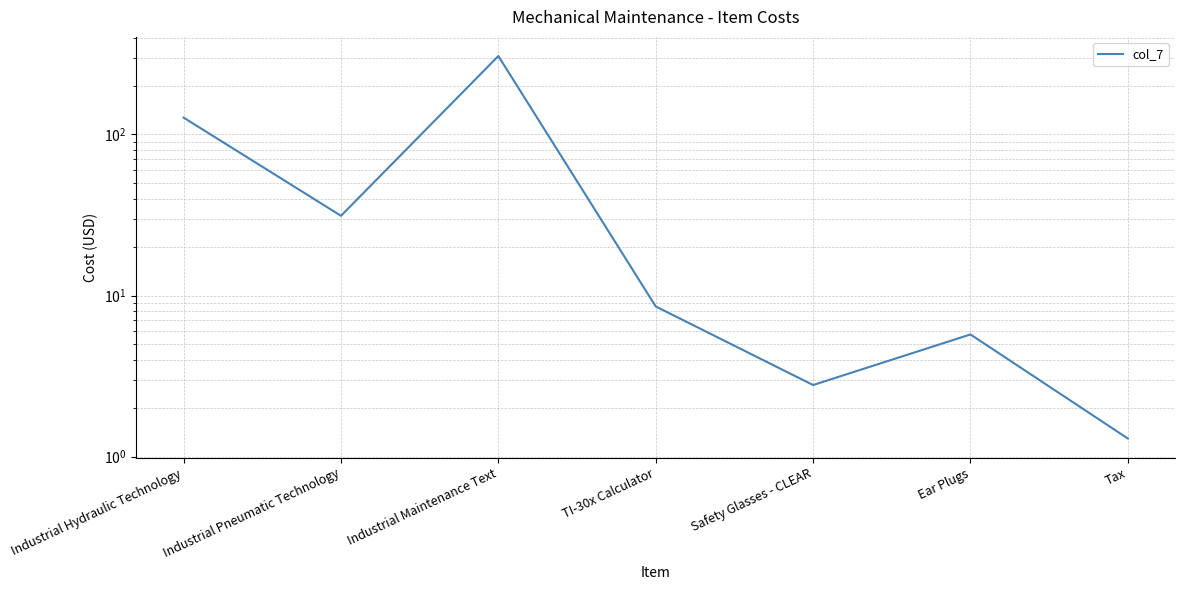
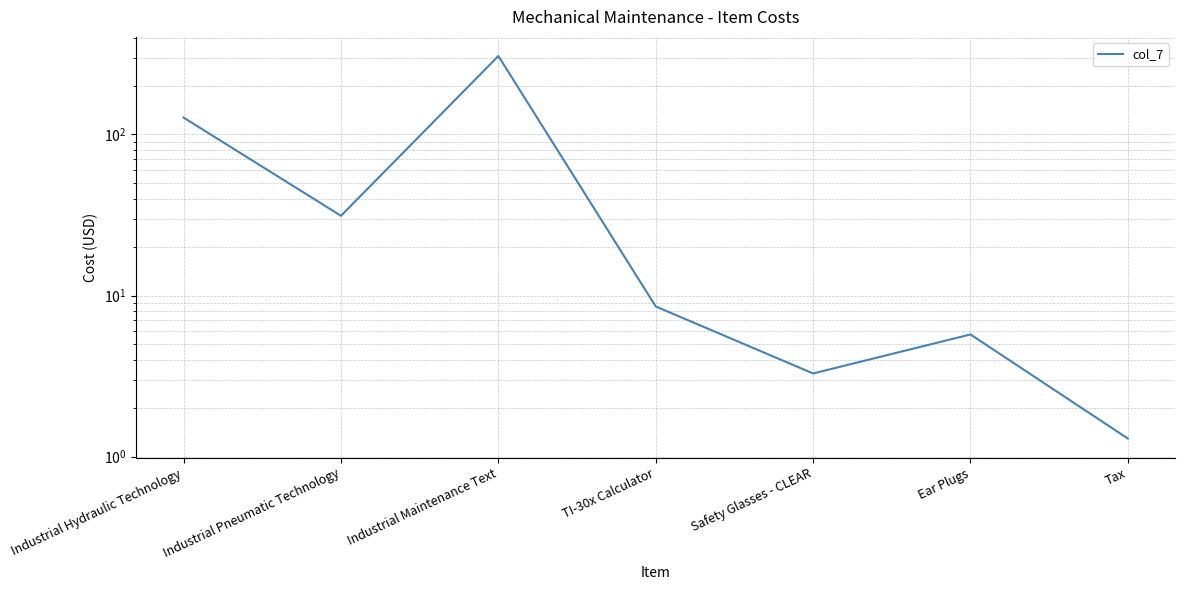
  {
    "Industrial Hydraulic Technology": 130,
    "Industrial Pneumatic Technology": 31,
    "Industrial Maintenance Text": 310,
    "TI-30x Calculator": 9,
-   "Safety Glasses - CLEAR": 2.8,
+   "Safety Glasses - CLEAR": 3.3,
    "Ear Plugs": 5.7,
    "Tax": 1.3
  }
